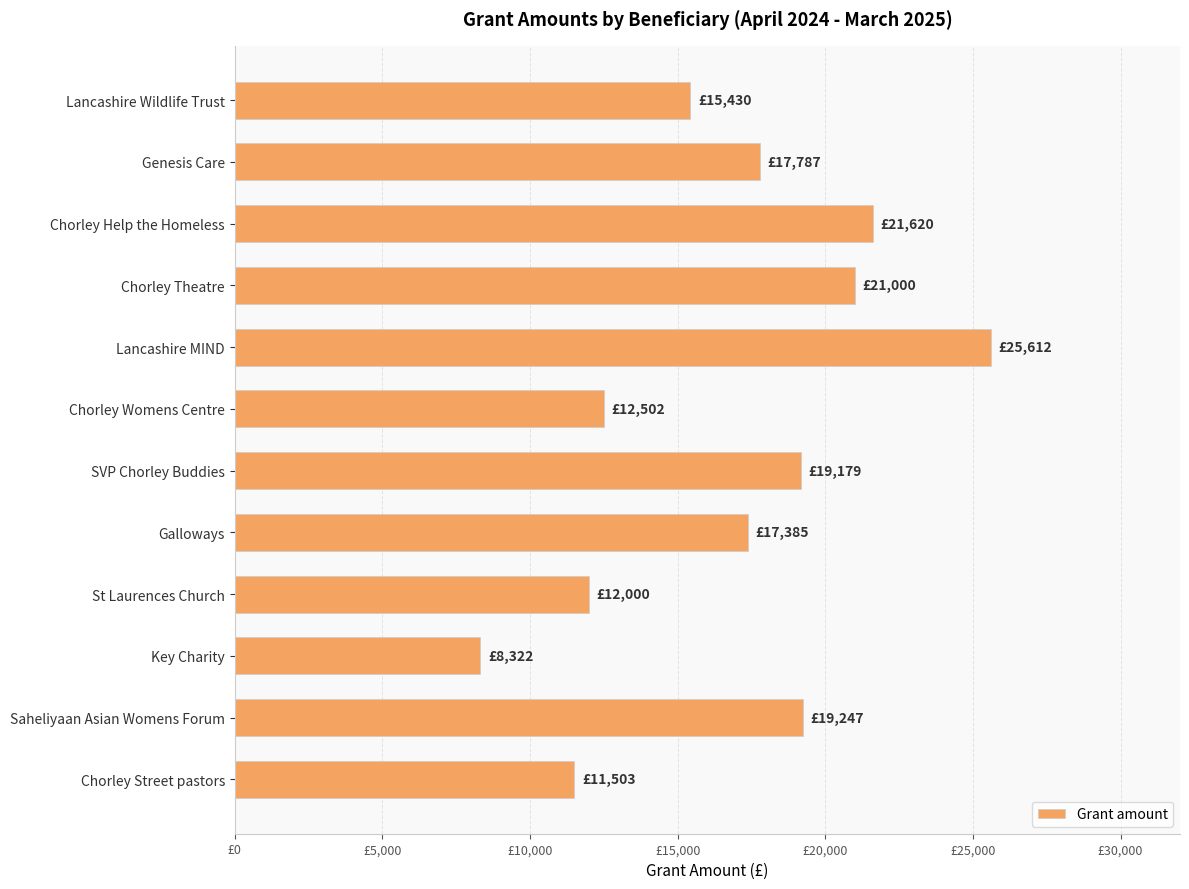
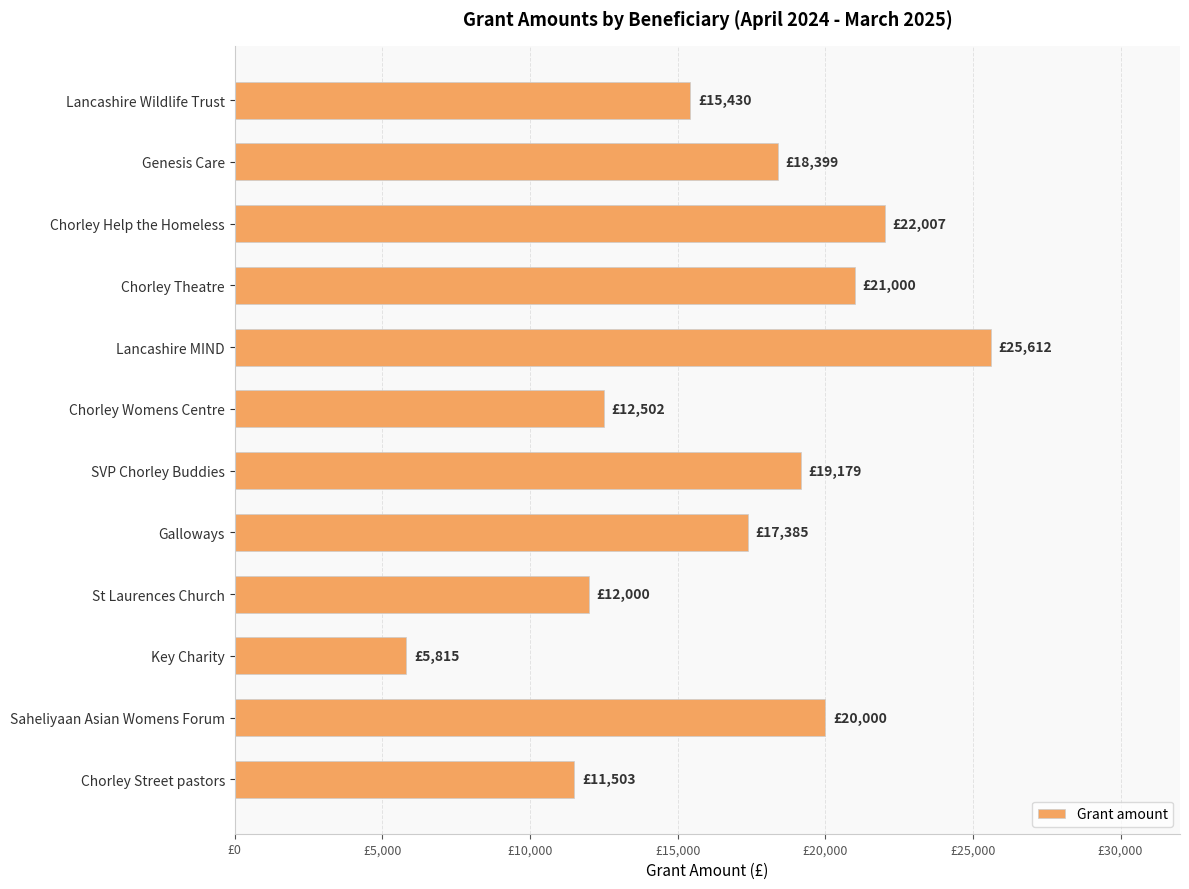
  {
    "Lancashire Wildlife Trust": "£15,430",
-   "Genesis Care": "£17,787",
-   "Chorley Help the Homeless": "£21,620",
+   "Genesis Care": "£18,399",
+   "Chorley Help the Homeless": "£22,007",
    "Chorley Theatre": "£21,000",
    "Lancashire MIND": "£25,612",
    "Chorley Womens Centre": "£12,502",
    "SVP Chorley Buddies": "£19,179",
    "Galloways": "£17,385",
    "St Laurences Church": "£12,000",
-   "Key Charity": "£8,322",
-   "Saheliyaan Asian Womens Forum": "£19,247",
+   "Key Charity": "£5,815",
+   "Saheliyaan Asian Womens Forum": "£20,000",
    "Chorley Street pastors": "£11,503"
  }
